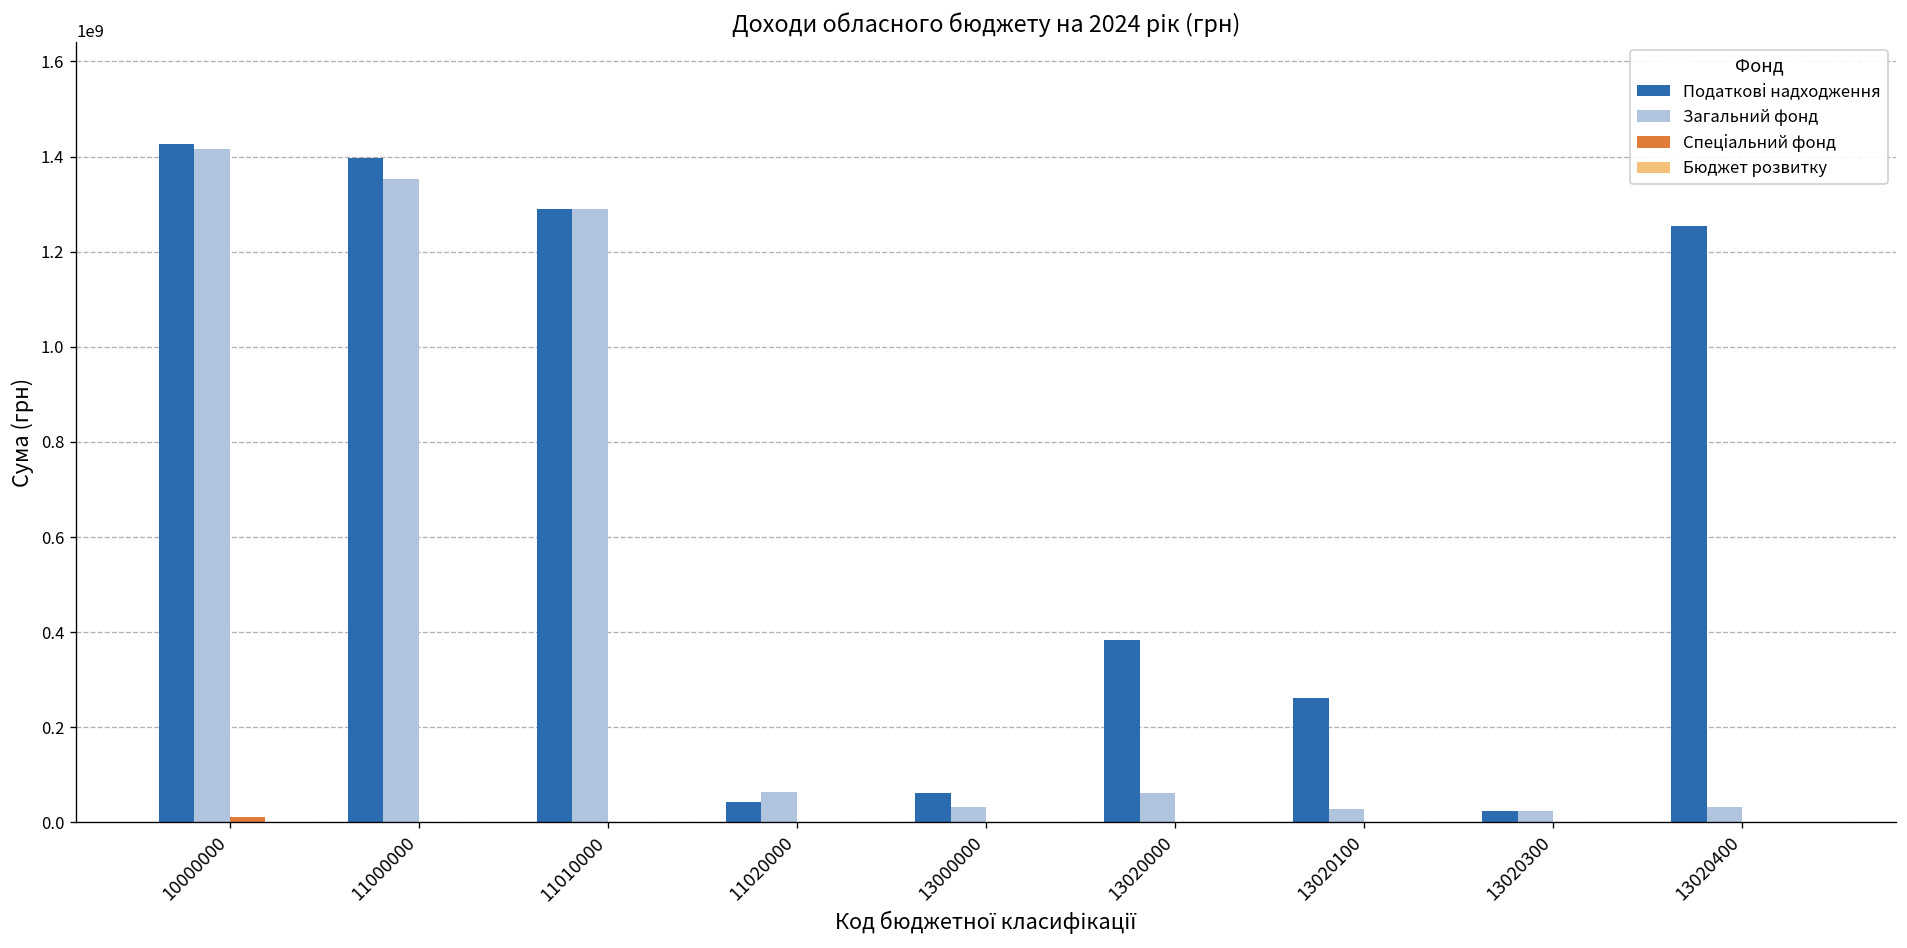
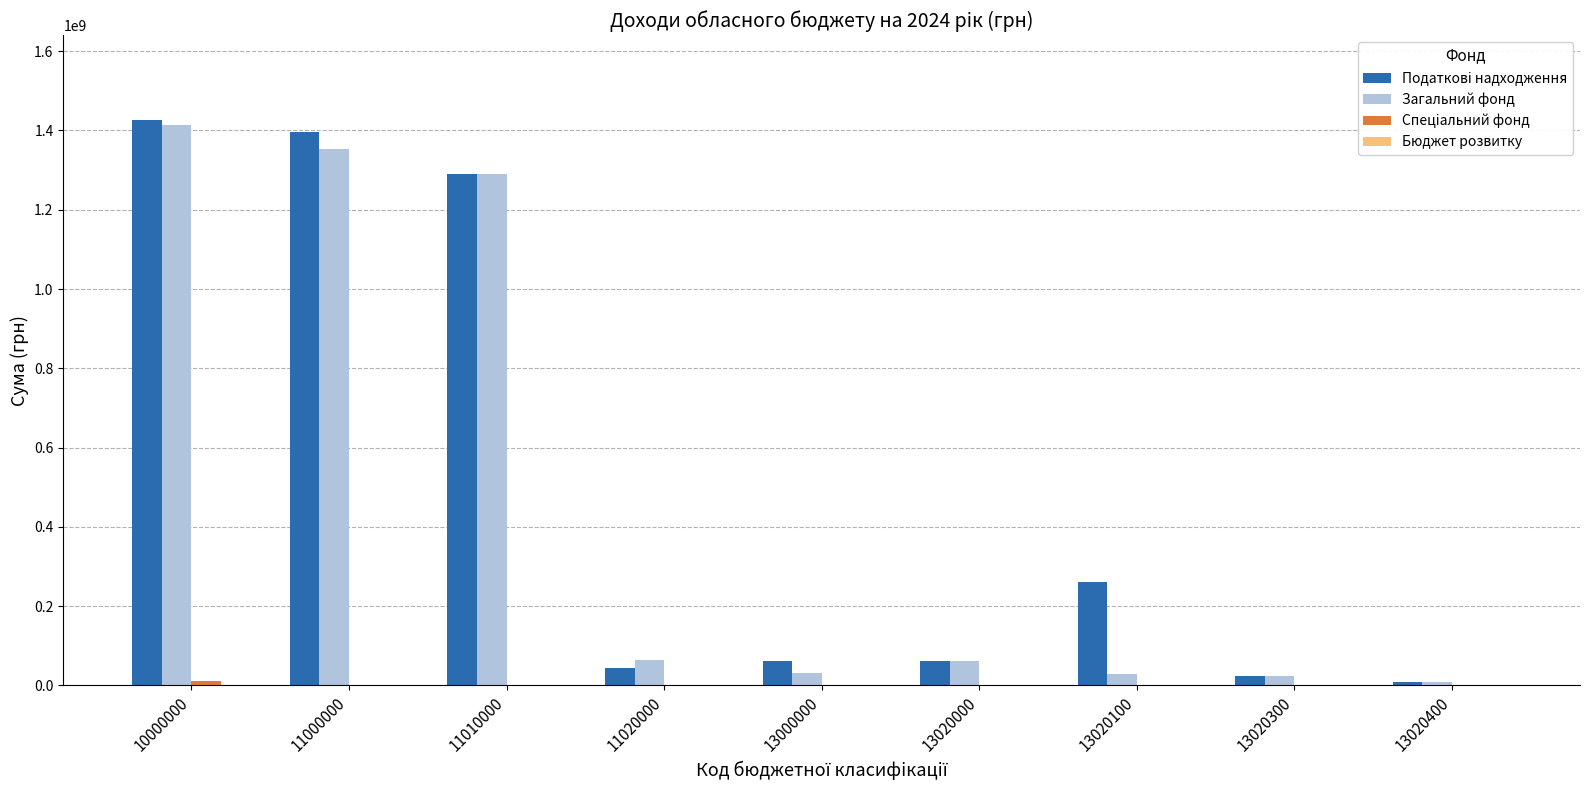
  {
    "Податкові надходження": {
      "10000000": 1430000000,
      "11000000": 1400000000,
      "11010000": 1290000000,
      "11020000": 40000000,
      "13000000": 60000000,
-     "13020000": 380000000,
+     "13020000": 60000000,
      "13020100": 260000000,
      "13020300": 20000000,
-     "13020400": 1250000000
+     "13020400": 10000000
    },
    "Загальний фонд": {
      "10000000": 1410000000,
      "11000000": 1350000000,
      "11010000": 1290000000,
      "11020000": 60000000,
      "13000000": 30000000,
      "13020000": 60000000,
      "13020100": 30000000,
      "13020300": 20000000,
-     "13020400": 30000000
+     "13020400": 10000000
    },
    "Спеціальний фонд": {
      "10000000": 10000000,
      "11000000": 0,
      "11010000": 0,
      "11020000": 0,
      "13000000": 0,
      "13020000": 0,
      "13020100": 0,
      "13020300": 0,
      "13020400": 0
    },
    "Бюджет розвитку": {
      "10000000": 0,
      "11000000": 0,
      "11010000": 0,
      "11020000": 0,
      "13000000": 0,
      "13020000": 0,
      "13020100": 0,
      "13020300": 0,
      "13020400": 0
    }
  }
